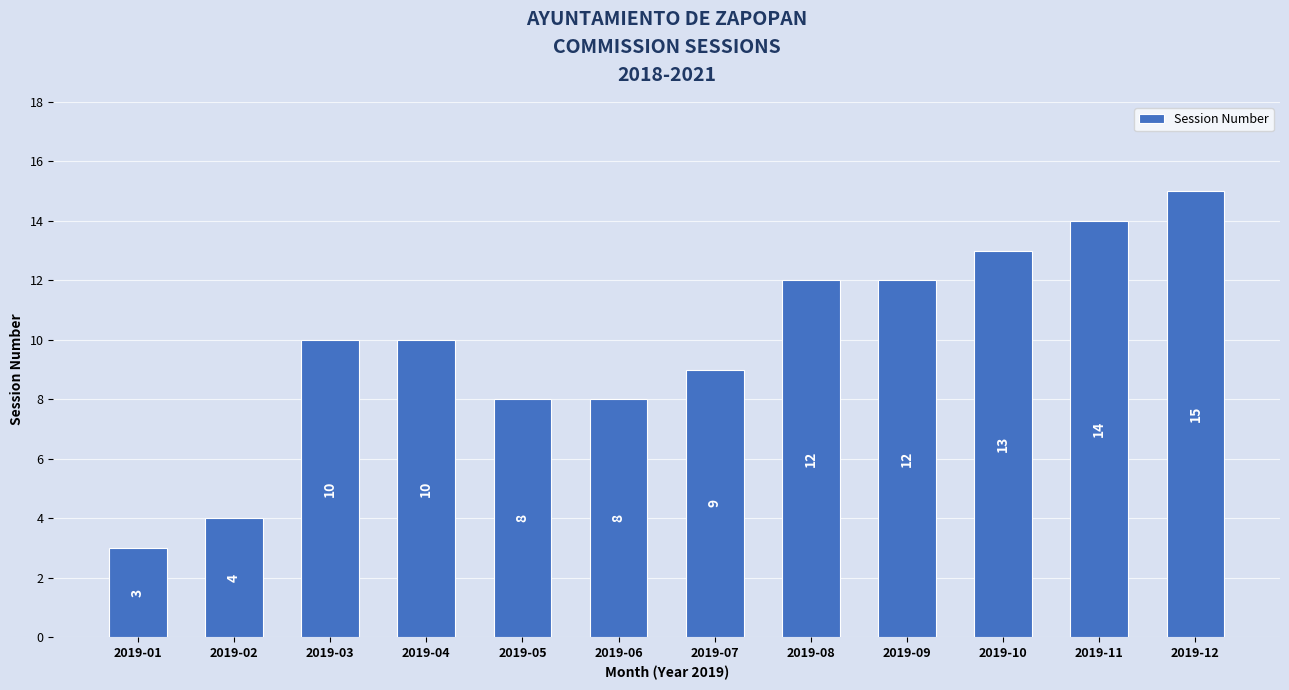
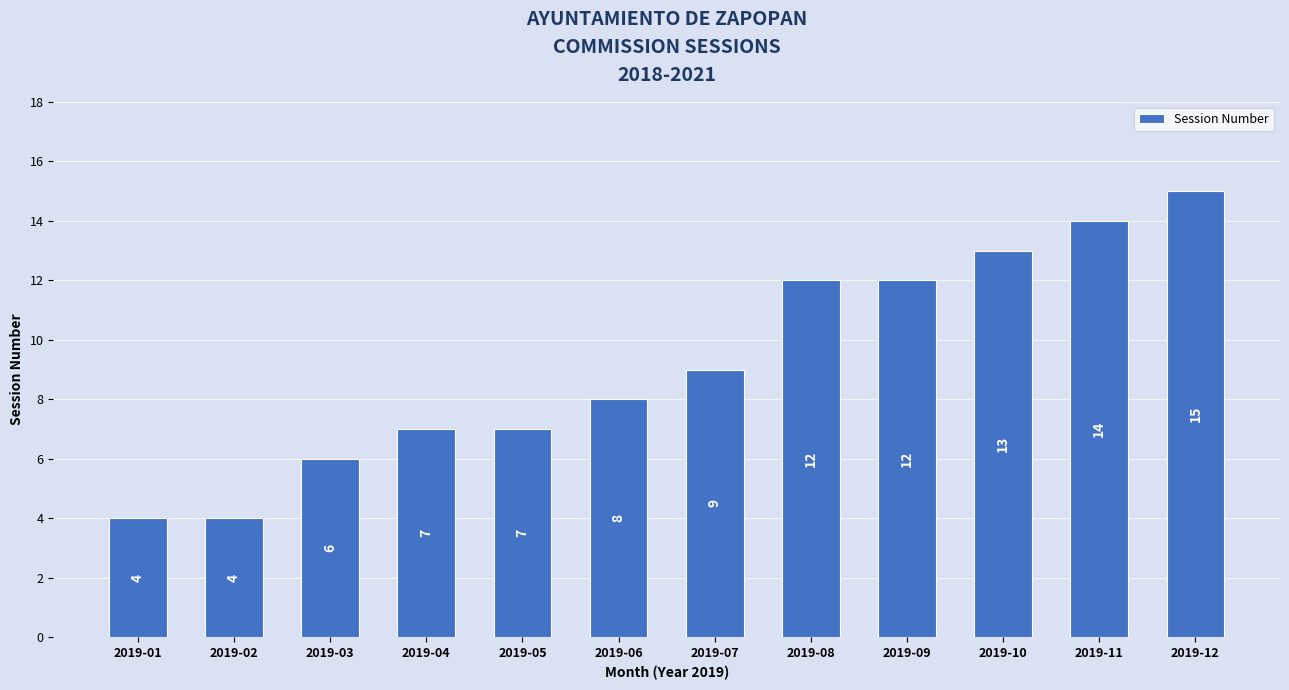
  {
-   "2019-01": 3,
+   "2019-01": 4,
    "2019-02": 4,
-   "2019-03": 10,
-   "2019-04": 10,
-   "2019-05": 8,
+   "2019-03": 6,
+   "2019-04": 7,
+   "2019-05": 7,
    "2019-06": 8,
    "2019-07": 9,
    "2019-08": 12,
    "2019-09": 12,
    "2019-10": 13,
    "2019-11": 14,
    "2019-12": 15
  }
